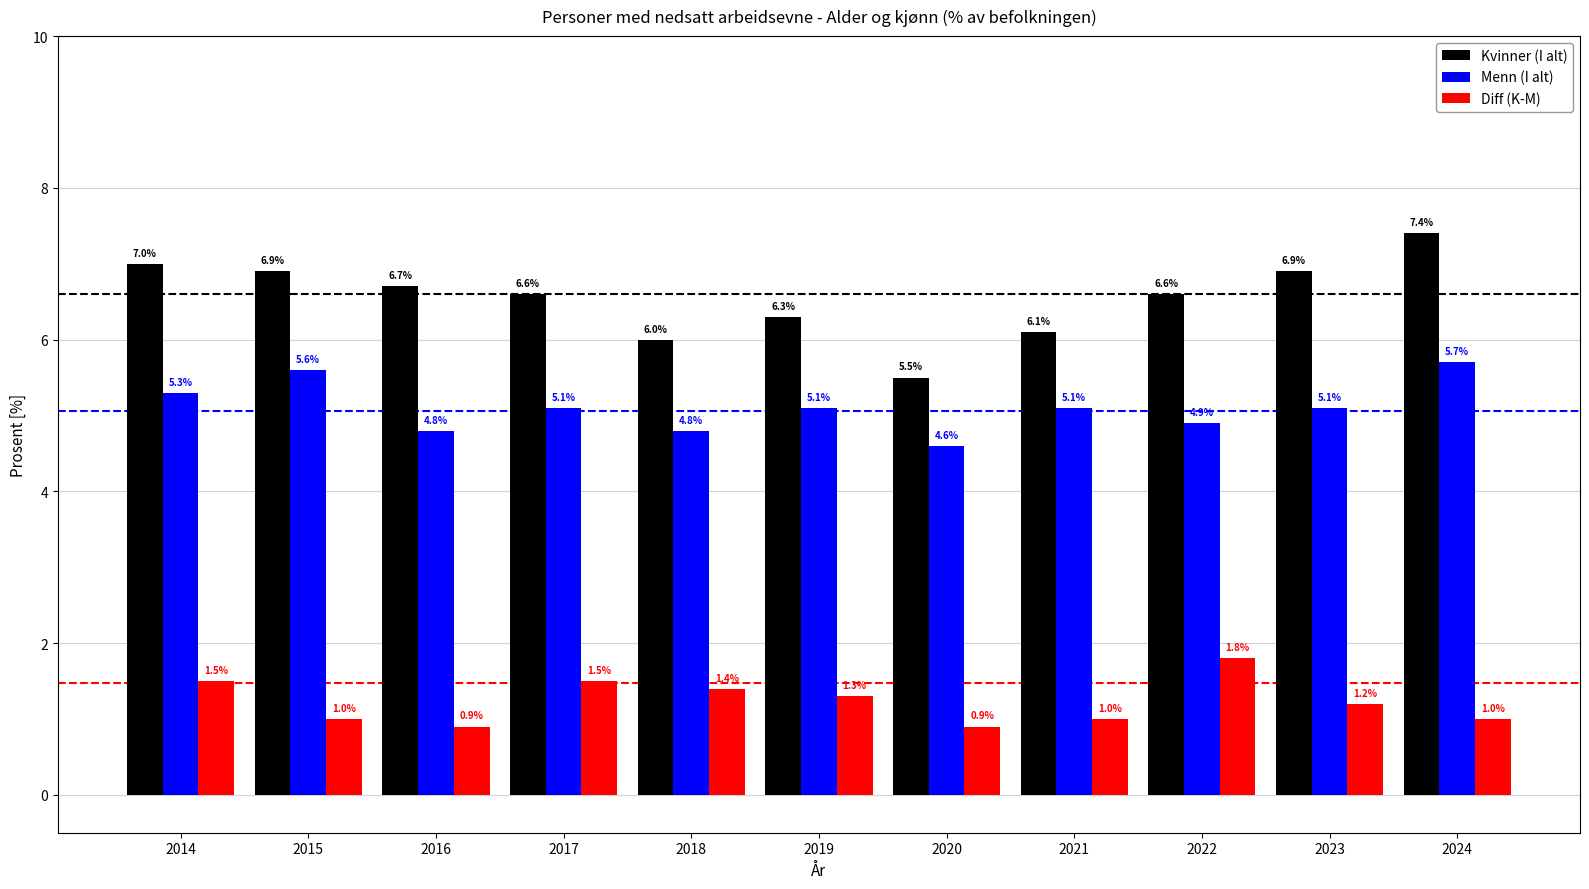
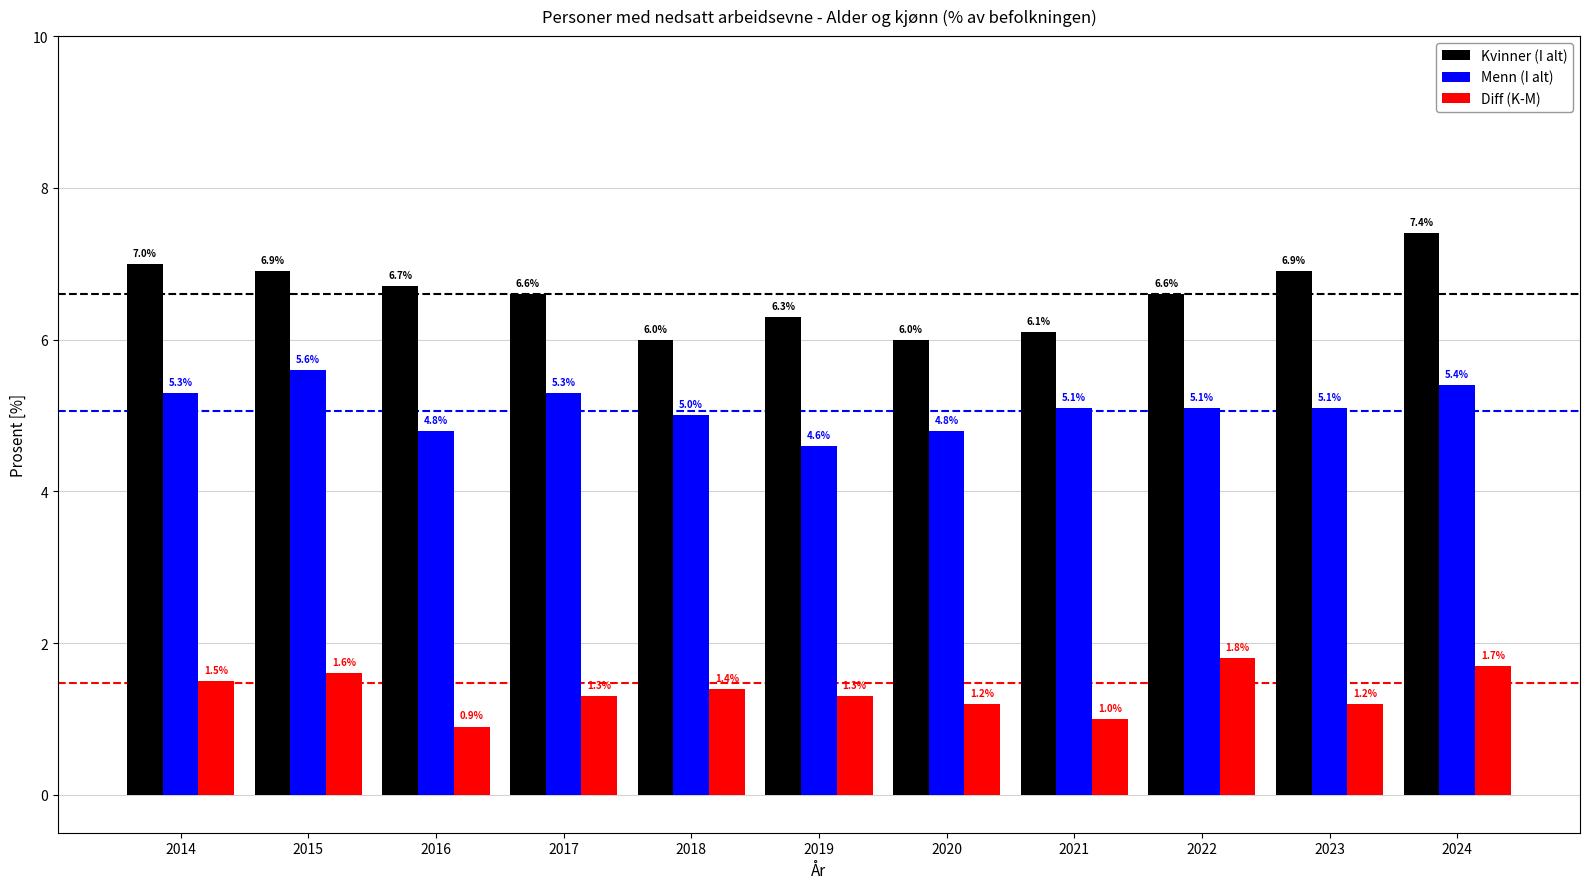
  {
    "Kvinner (I alt)": {
      "2014": "7.0%",
      "2015": "6.9%",
      "2016": "6.7%",
      "2017": "6.6%",
      "2018": "6.0%",
      "2019": "6.3%",
-     "2020": "5.5%",
+     "2020": "6.0%",
      "2021": "6.1%",
      "2022": "6.6%",
      "2023": "6.9%",
      "2024": "7.4%"
    },
    "Menn (I alt)": {
      "2014": "5.3%",
      "2015": "5.6%",
      "2016": "4.8%",
-     "2017": "5.1%",
-     "2018": "4.8%",
-     "2019": "5.1%",
-     "2020": "4.6%",
+     "2017": "5.3%",
+     "2018": "5.0%",
+     "2019": "4.6%",
+     "2020": "4.8%",
      "2021": "5.1%",
-     "2022": "4.9%",
+     "2022": "5.1%",
      "2023": "5.1%",
-     "2024": "5.7%"
+     "2024": "5.4%"
    },
    "Diff (K-M)": {
      "2014": "1.5%",
-     "2015": "1.0%",
+     "2015": "1.6%",
      "2016": "0.9%",
-     "2017": "1.5%",
+     "2017": "1.3%",
      "2018": "1.4%",
      "2019": "1.3%",
-     "2020": "0.9%",
+     "2020": "1.2%",
      "2021": "1.0%",
      "2022": "1.8%",
      "2023": "1.2%",
-     "2024": "1.0%"
+     "2024": "1.7%"
    }
  }
